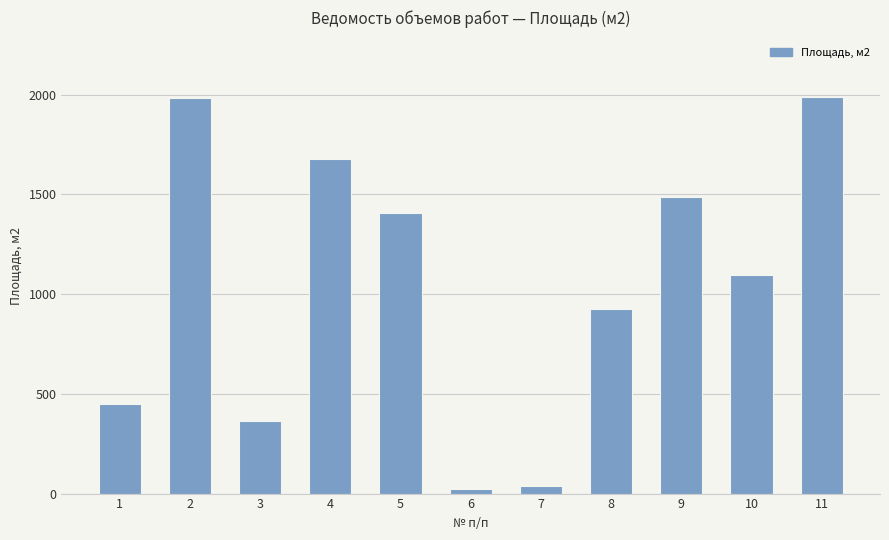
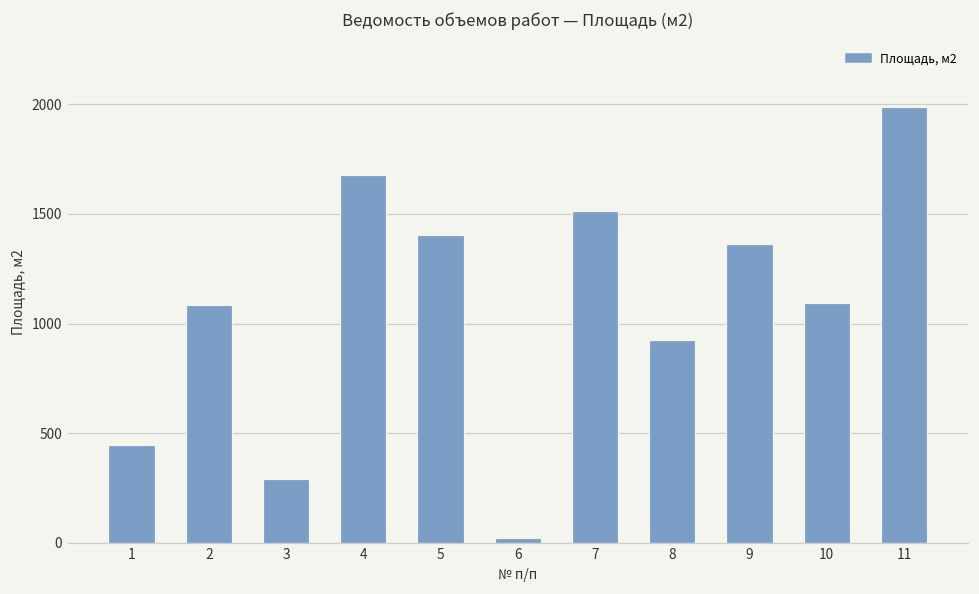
  {
    "1": 450,
-   "2": 1980,
-   "3": 360,
+   "2": 1080,
+   "3": 290,
    "4": 1680,
    "5": 1410,
    "6": 20,
-   "7": 40,
+   "7": 1510,
    "8": 930,
-   "9": 1490,
+   "9": 1360,
    "10": 1090,
    "11": 1990
  }
